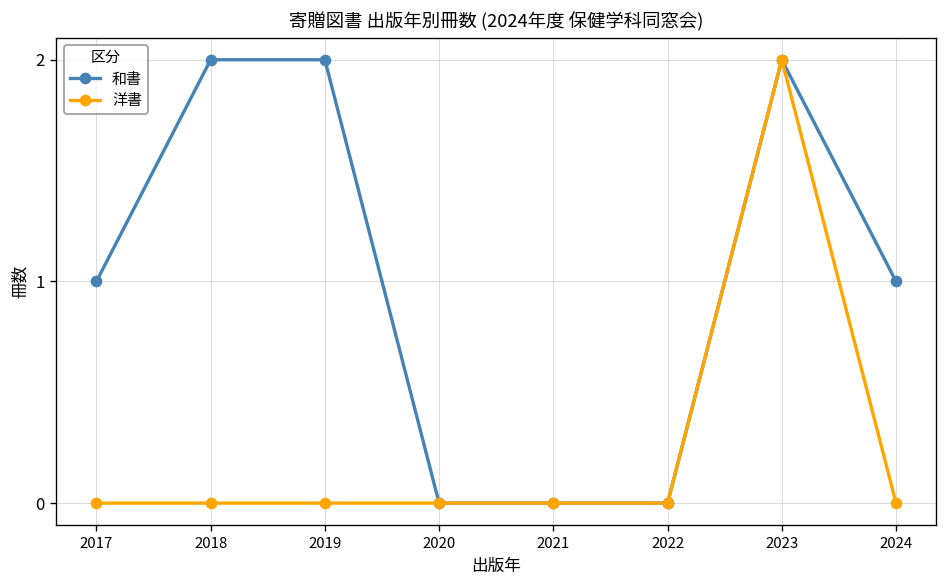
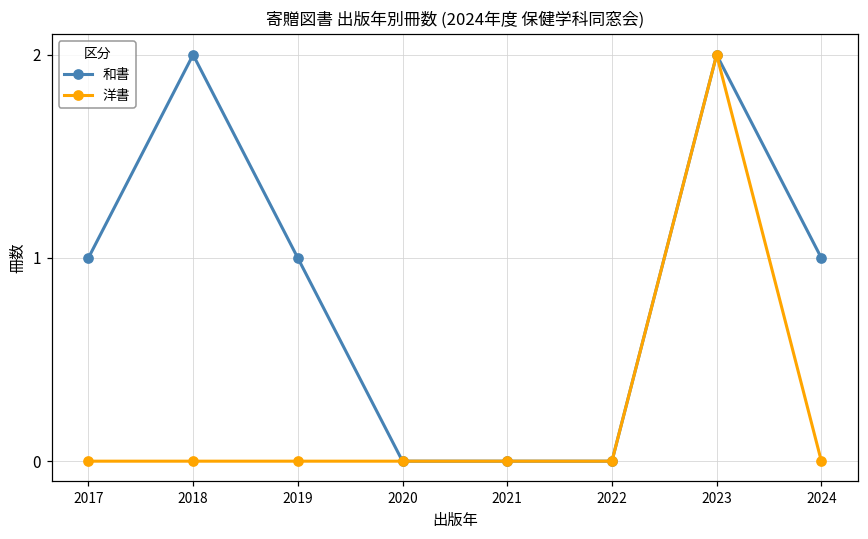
  {
    "和書": {
      "2017": 1,
      "2018": 2,
-     "2019": 2,
+     "2019": 1,
      "2024": 1
    },
    "洋書": {
      "2017": 0,
      "2018": 0,
      "2019": 0,
      "2024": 0
    }
  }
